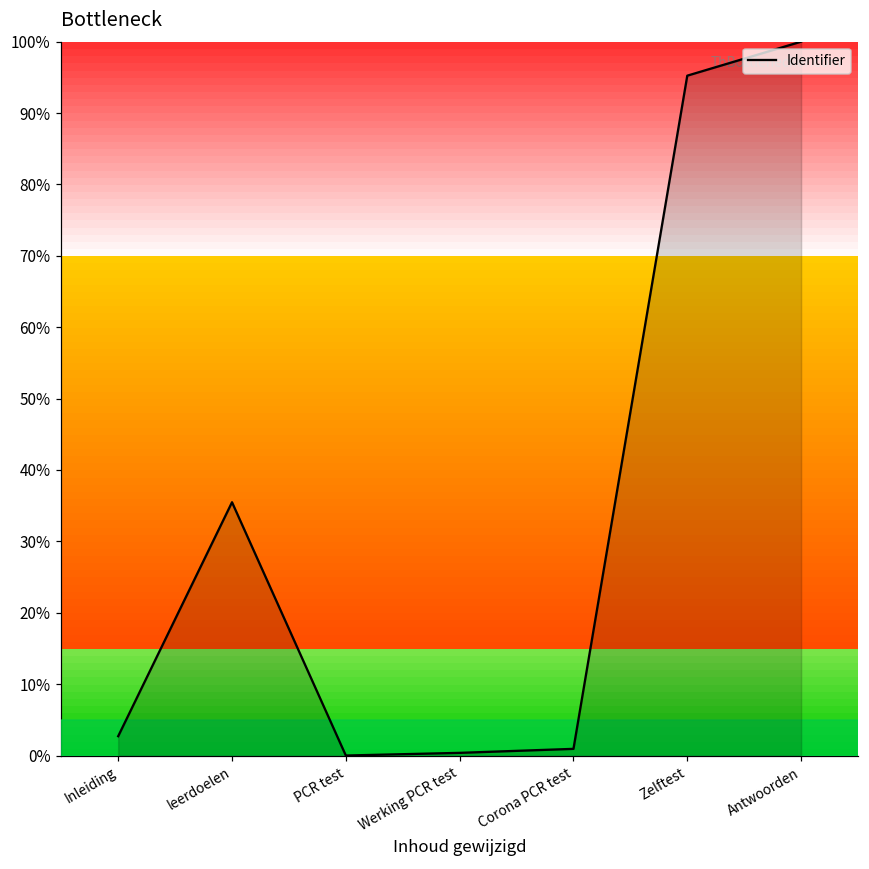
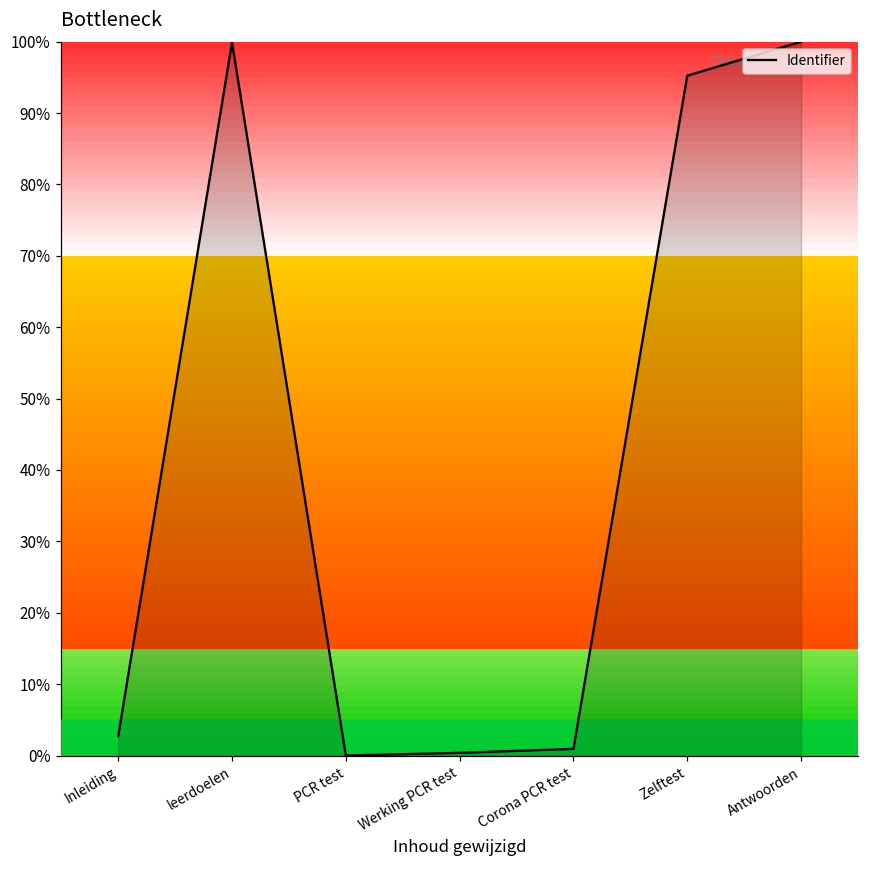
  {
-   "leerdoelen": "35%",
+   "leerdoelen": "100%",
    "Zelftest": "95%",
    "Antwoorden": "100%"
  }
